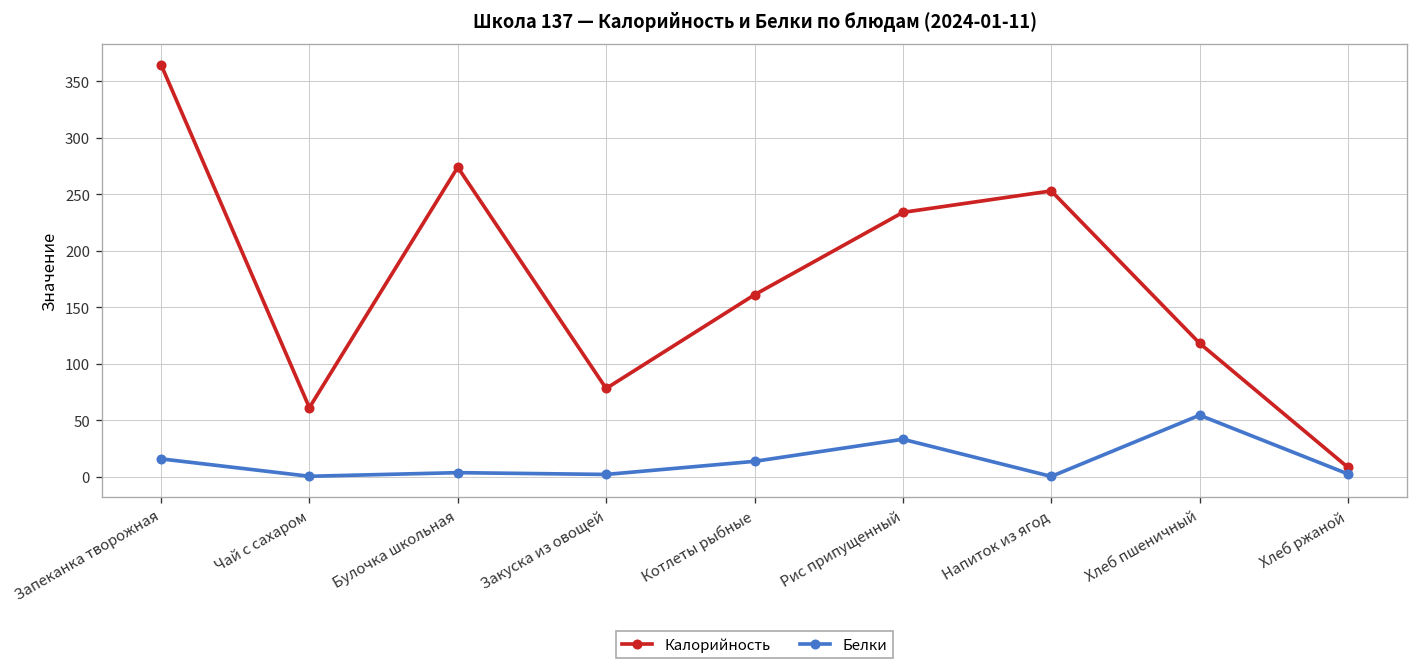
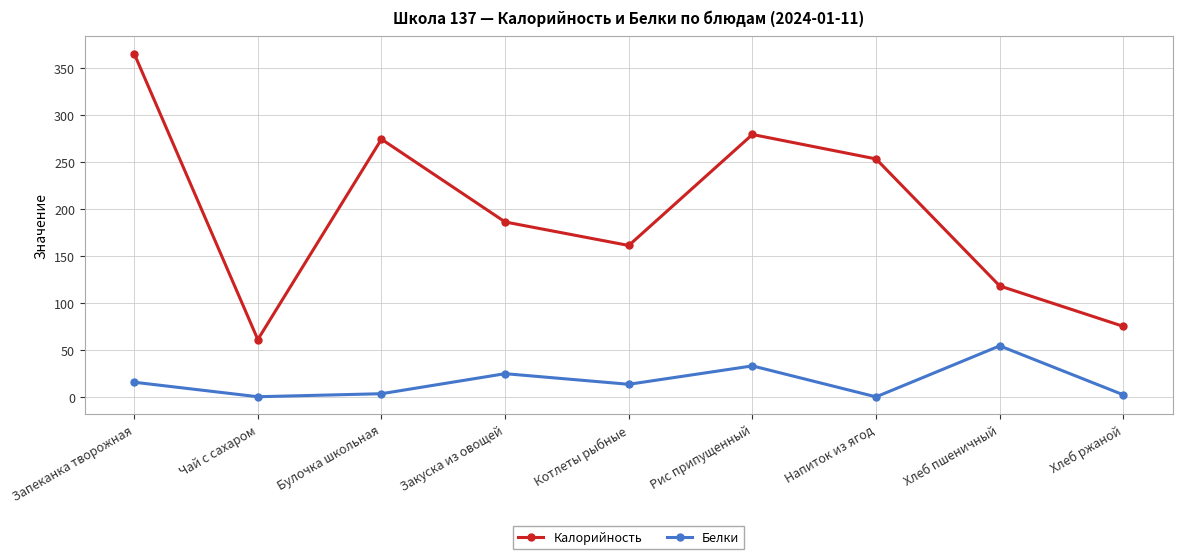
  {
    "Калорийность": {
      "Запеканка творожная": 370,
      "Чай с сахаром": 60,
      "Булочка школьная": 270,
-     "Закуска из овощей": 80,
+     "Закуска из овощей": 190,
      "Котлеты рыбные": 160,
-     "Рис припущенный": 230,
+     "Рис припущенный": 280,
      "Напиток из ягод": 250,
      "Хлеб пшеничный": 120,
-     "Хлеб ржаной": 10
+     "Хлеб ржаной": 80
    },
    "Белки": {
      "Запеканка творожная": 20,
      "Чай с сахаром": 0,
      "Булочка школьная": 0,
-     "Закуска из овощей": 0,
+     "Закуска из овощей": 20,
      "Котлеты рыбные": 10,
      "Рис припущенный": 30,
      "Напиток из ягод": 0,
      "Хлеб пшеничный": 50,
      "Хлеб ржаной": 0
    }
  }
